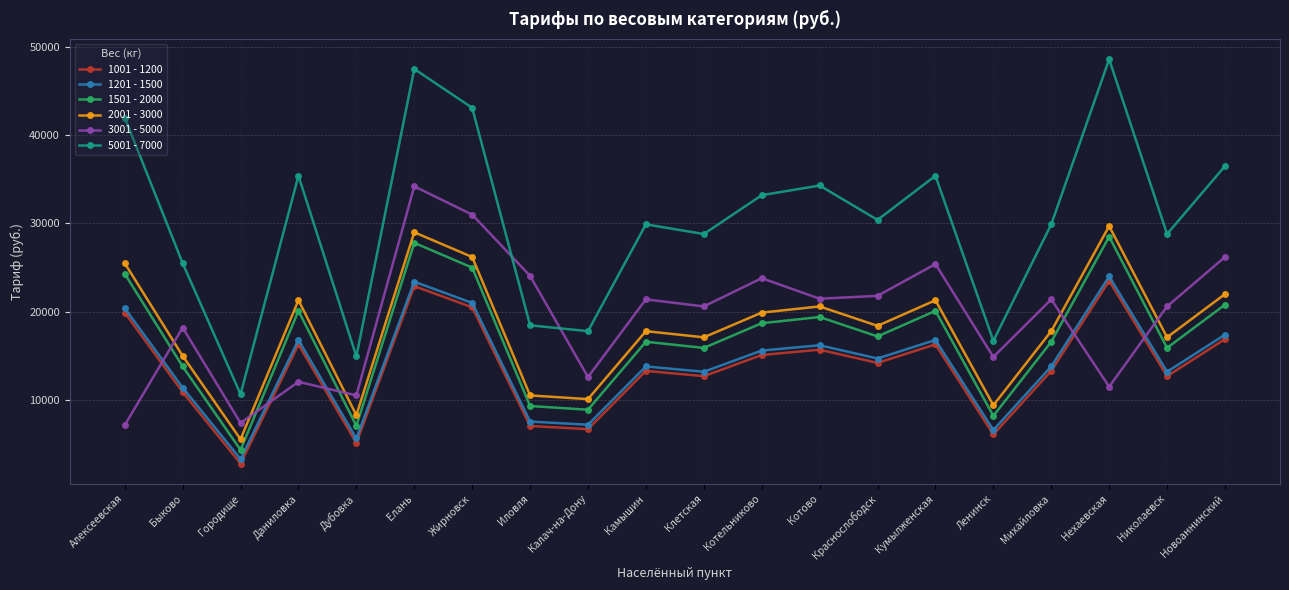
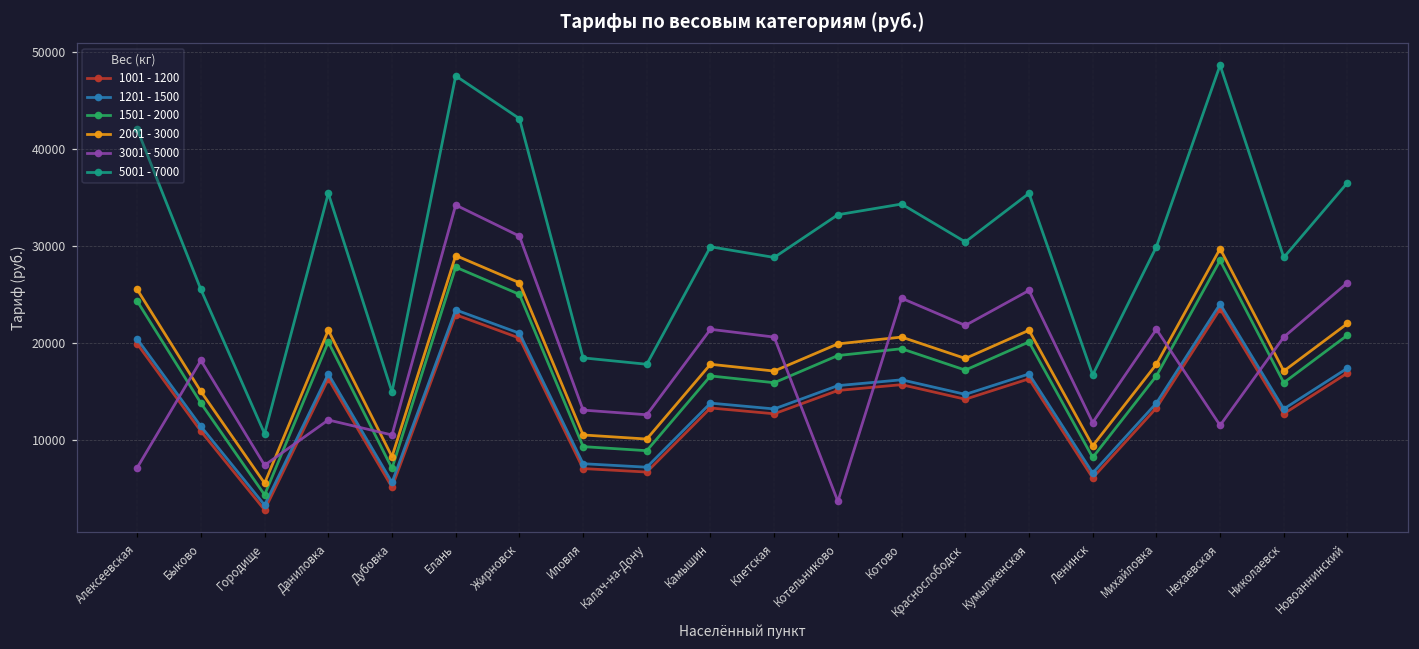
  {
    "1001 - 1200": {
      "Алексеевская": 20000,
      "Быково": 11000,
      "Городище": 3000,
      "Даниловка": 16000,
      "Дубовка": 5000,
      "Елань": 23000,
      "Жирновск": 21000,
      "Иловля": 7000,
      "Калач-на-Дону": 7000,
      "Камышин": 13000,
      "Клетская": 13000,
      "Котельниково": 15000,
      "Котово": 16000,
      "Краснослободск": 14000,
      "Кумылженская": 16000,
      "Ленинск": 6000,
      "Михайловка": 13000,
      "Нехаевская": 24000,
      "Николаевск": 13000,
      "Новоаннинский": 17000
    },
    "1201 - 1500": {
      "Алексеевская": 20000,
      "Быково": 11000,
      "Городище": 3000,
      "Даниловка": 17000,
      "Дубовка": 6000,
      "Елань": 23000,
      "Жирновск": 21000,
      "Иловля": 8000,
      "Калач-на-Дону": 7000,
      "Камышин": 14000,
      "Клетская": 13000,
      "Котельниково": 16000,
      "Котово": 16000,
      "Краснослободск": 15000,
      "Кумылженская": 17000,
      "Ленинск": 7000,
      "Михайловка": 14000,
      "Нехаевская": 24000,
      "Николаевск": 13000,
      "Новоаннинский": 17000
    },
    "2001 - 3000": {
      "Алексеевская": 26000,
      "Быково": 15000,
      "Городище": 6000,
      "Даниловка": 21000,
      "Дубовка": 8000,
      "Елань": 29000,
      "Жирновск": 26000,
      "Иловля": 11000,
      "Калач-на-Дону": 10000,
      "Камышин": 18000,
      "Клетская": 17000,
      "Котельниково": 20000,
      "Котово": 21000,
      "Краснослободск": 18000,
      "Кумылженская": 21000,
      "Ленинск": 9000,
      "Михайловка": 18000,
      "Нехаевская": 30000,
      "Николаевск": 17000,
      "Новоаннинский": 22000
    },
    "3001 - 5000": {
      "Алексеевская": 7000,
      "Быково": 18000,
      "Городище": 7000,
      "Даниловка": 12000,
      "Дубовка": 11000,
      "Елань": 34000,
      "Жирновск": 31000,
-     "Иловля": 24000,
+     "Иловля": 13000,
      "Калач-на-Дону": 13000,
      "Камышин": 21000,
      "Клетская": 21000,
-     "Котельниково": 24000,
-     "Котово": 21000,
+     "Котельниково": 4000,
+     "Котово": 25000,
      "Краснослободск": 22000,
      "Кумылженская": 25000,
-     "Ленинск": 15000,
+     "Ленинск": 12000,
      "Михайловка": 21000,
      "Нехаевская": 12000,
      "Николаевск": 21000,
      "Новоаннинский": 26000
    }
  }
